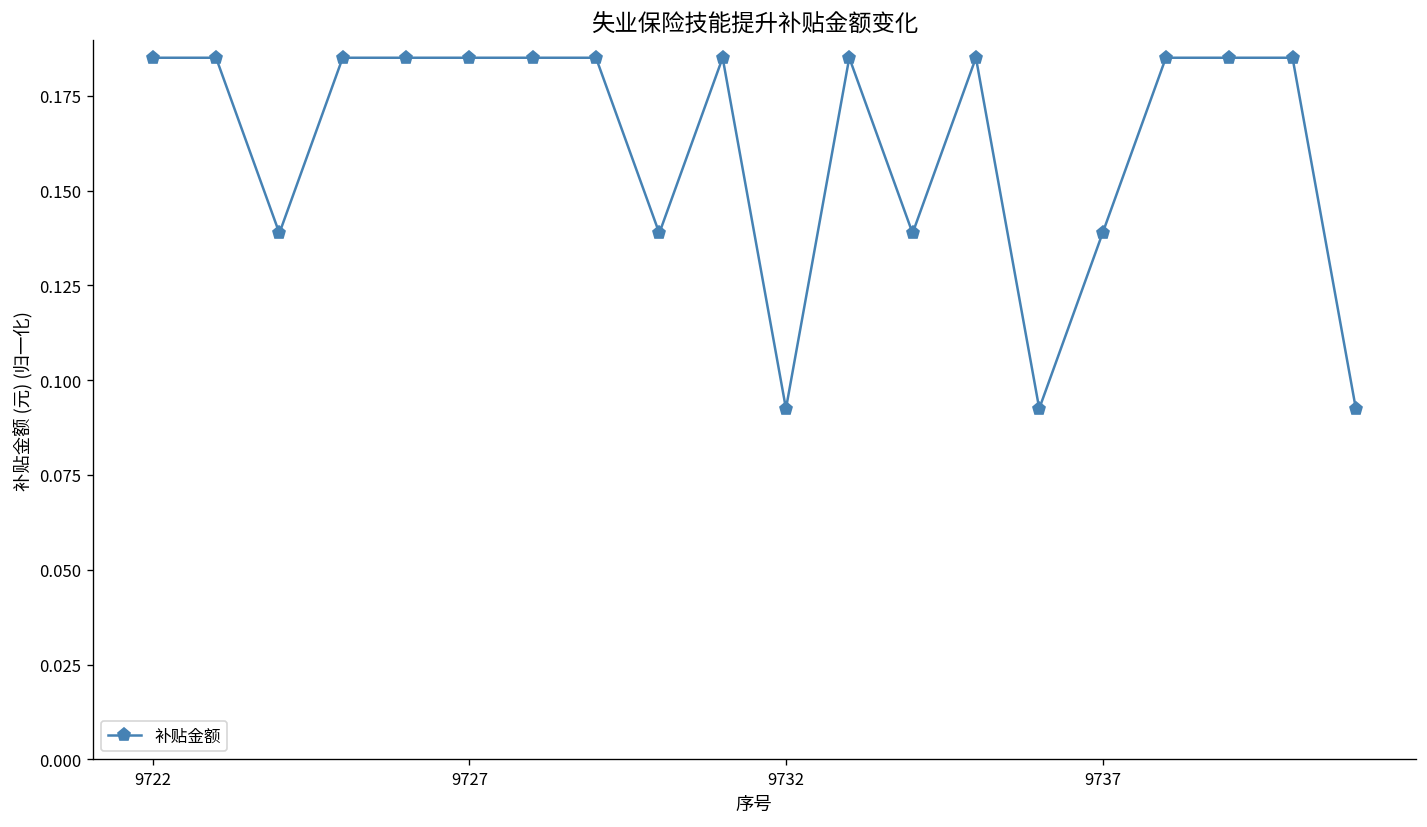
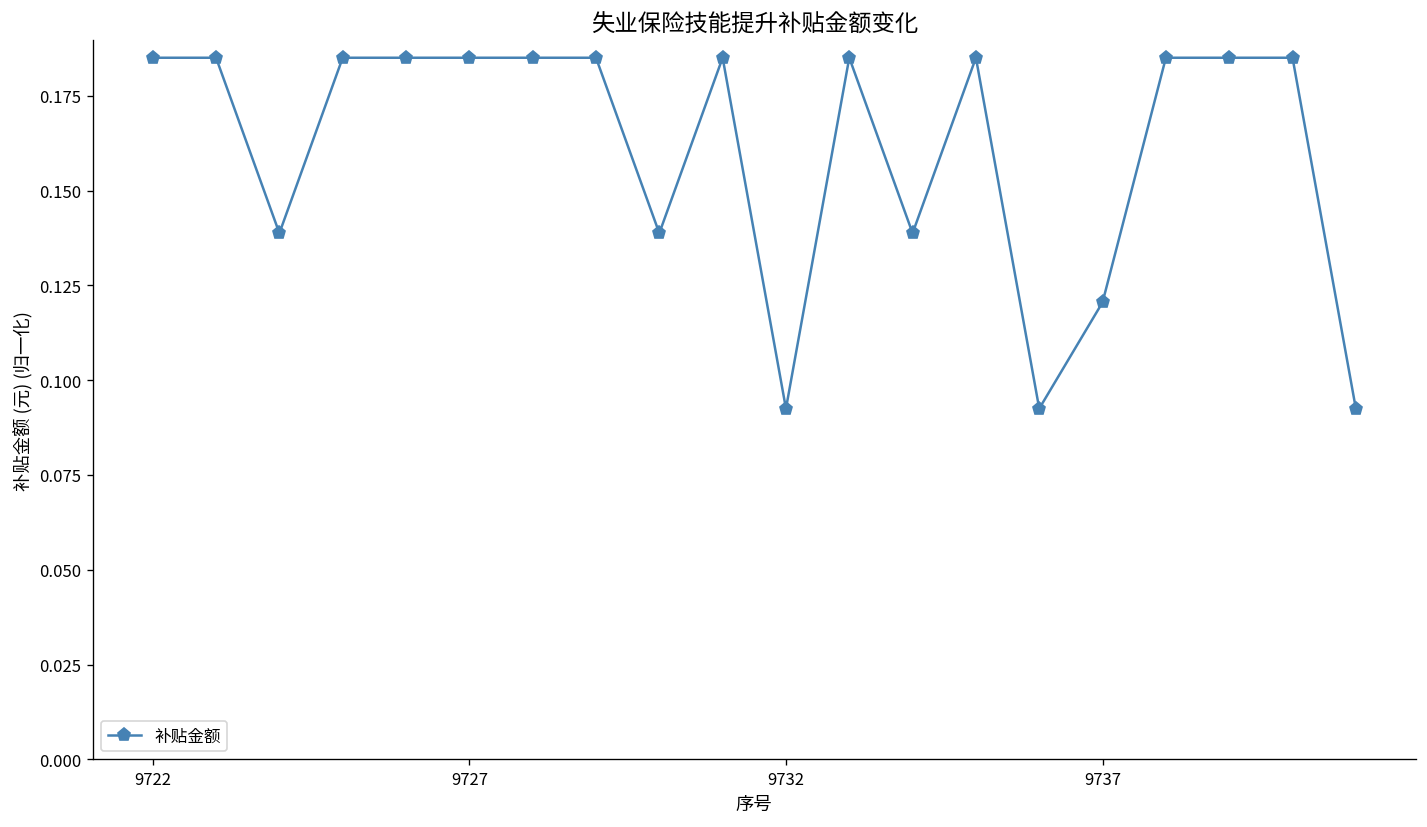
  {
    "9722": 0.185,
    "9727": 0.185,
    "9732": 0.093,
-   "9737": 0.139
+   "9737": 0.121
  }
